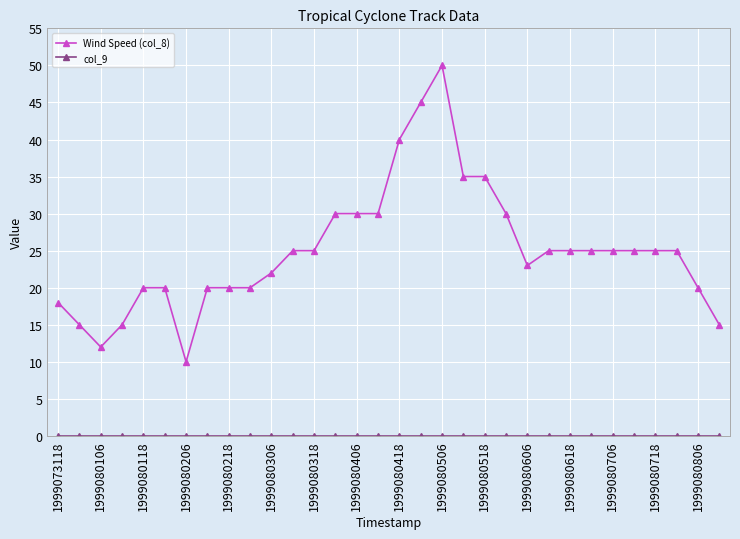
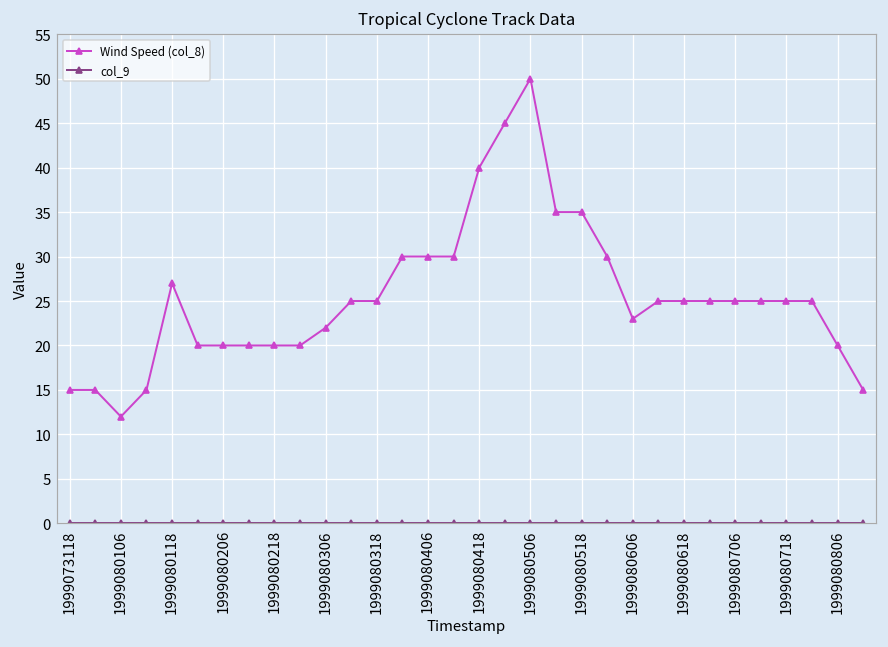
  {
    "Wind Speed (col_8)": {
-     "1999073118": 18,
+     "1999073118": 15,
      "1999080106": 12,
-     "1999080118": 20,
-     "1999080206": 10,
+     "1999080118": 27,
+     "1999080206": 20,
      "1999080218": 20,
      "1999080306": 22,
      "1999080318": 25,
      "1999080406": 30,
      "1999080418": 40,
      "1999080506": 50,
      "1999080518": 35,
      "1999080606": 23,
      "1999080618": 25,
      "1999080706": 25,
      "1999080718": 25,
      "1999080806": 20
    },
    "col_9": {
      "1999073118": 0,
      "1999080106": 0,
      "1999080118": 0,
      "1999080206": 0,
      "1999080218": 0,
      "1999080306": 0,
      "1999080318": 0,
      "1999080406": 0,
      "1999080418": 0,
      "1999080506": 0,
      "1999080518": 0,
      "1999080606": 0,
      "1999080618": 0,
      "1999080706": 0,
      "1999080718": 0,
      "1999080806": 0
    }
  }
